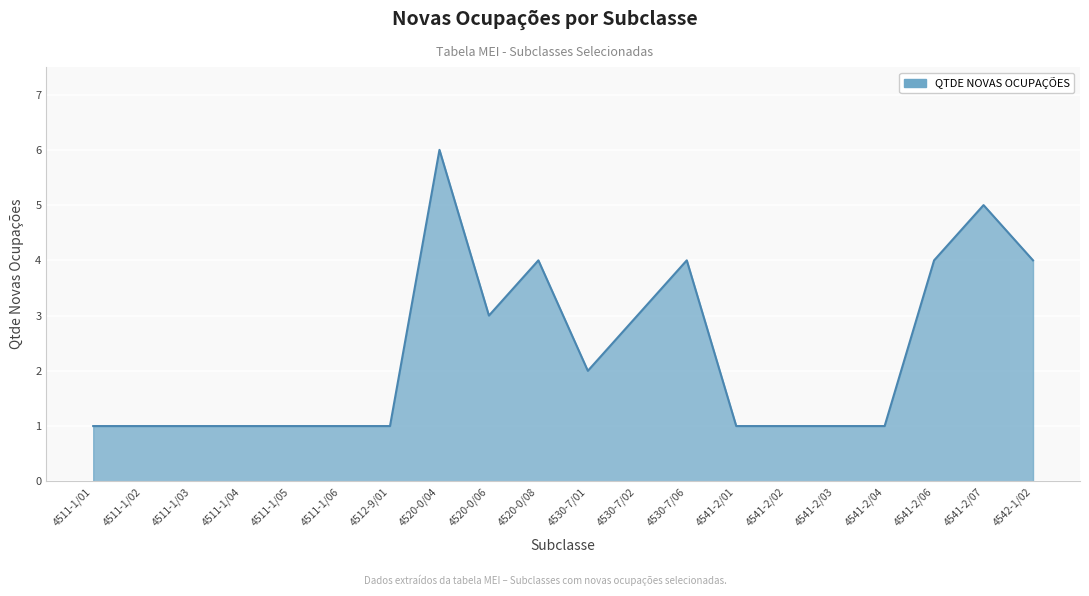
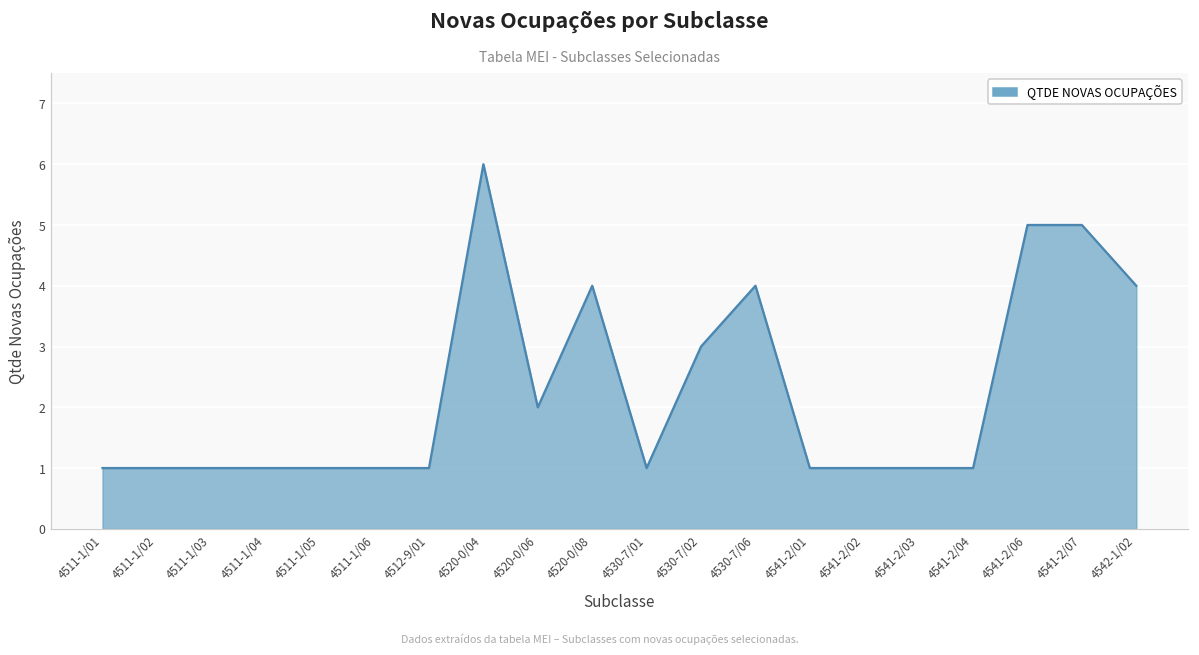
  {
    "4511-1/01": 1,
    "4511-1/02": 1,
    "4511-1/03": 1,
    "4511-1/04": 1,
    "4511-1/05": 1,
    "4511-1/06": 1,
    "4512-9/01": 1,
    "4520-0/04": 6,
-   "4520-0/06": 3,
+   "4520-0/06": 2,
    "4520-0/08": 4,
-   "4530-7/01": 2,
+   "4530-7/01": 1,
    "4530-7/02": 3,
    "4530-7/06": 4,
    "4541-2/01": 1,
    "4541-2/02": 1,
    "4541-2/03": 1,
    "4541-2/04": 1,
-   "4541-2/06": 4,
+   "4541-2/06": 5,
    "4541-2/07": 5,
    "4542-1/02": 4
  }
